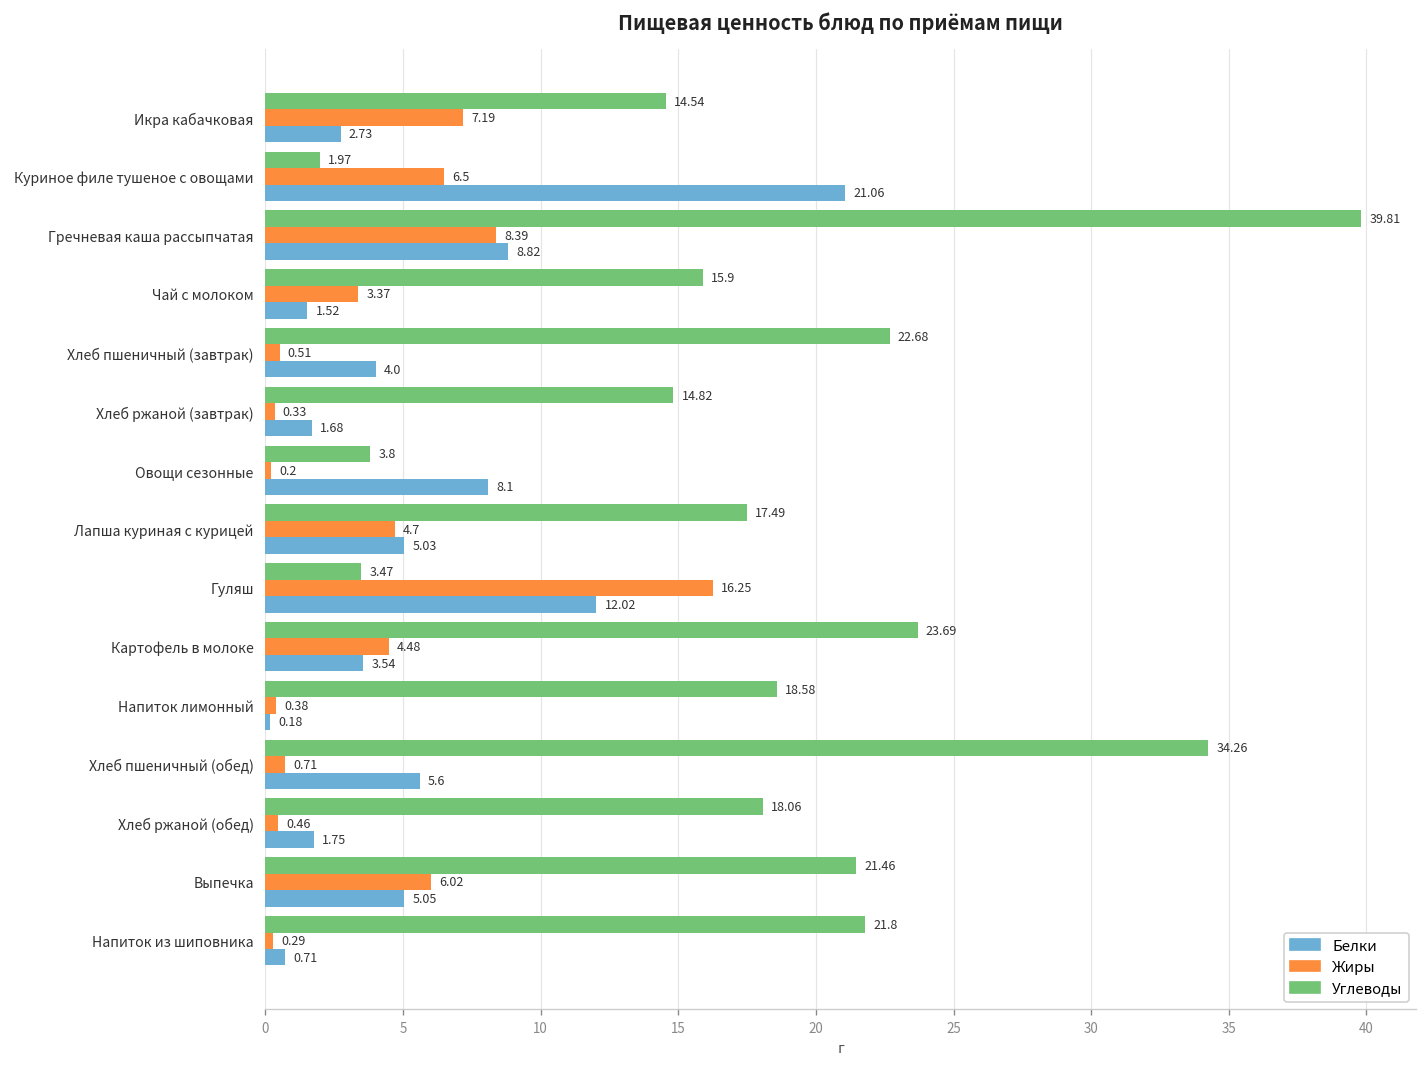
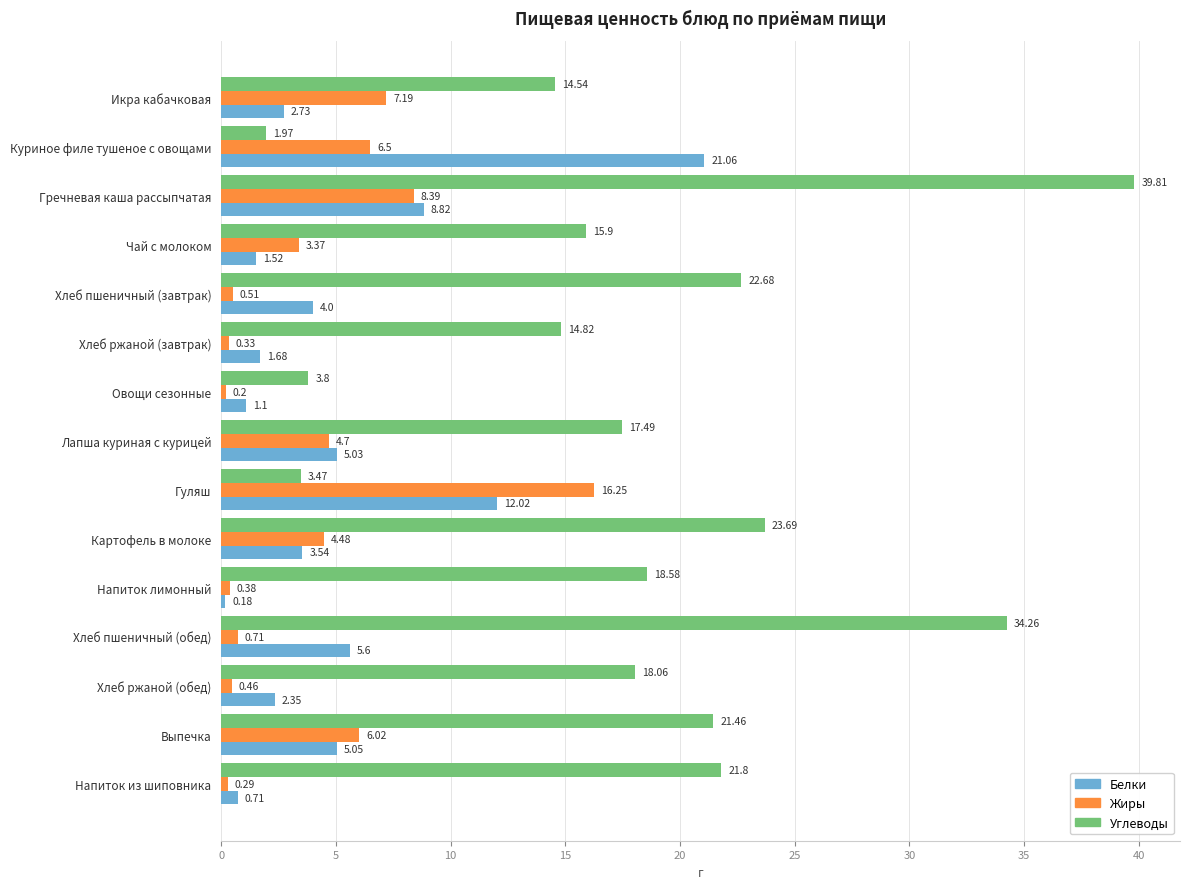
  {
    "Белки": {
      "Икра кабачковая": 2.73,
      "Куриное филе тушеное с овощами": 21.06,
      "Гречневая каша рассыпчатая": 8.82,
      "Чай с молоком": 1.52,
      "Хлеб пшеничный (завтрак)": 4.0,
      "Хлеб ржаной (завтрак)": 1.68,
-     "Овощи сезонные": 8.1,
+     "Овощи сезонные": 1.1,
      "Лапша куриная с курицей": 5.03,
      "Гуляш": 12.02,
      "Картофель в молоке": 3.54,
      "Напиток лимонный": 0.18,
      "Хлеб пшеничный (обед)": 5.6,
-     "Хлеб ржаной (обед)": 1.75,
+     "Хлеб ржаной (обед)": 2.35,
      "Выпечка": 5.05,
      "Напиток из шиповника": 0.71
    },
    "Жиры": {
      "Икра кабачковая": 7.19,
      "Куриное филе тушеное с овощами": 6.5,
      "Гречневая каша рассыпчатая": 8.39,
      "Чай с молоком": 3.37,
      "Хлеб пшеничный (завтрак)": 0.51,
      "Хлеб ржаной (завтрак)": 0.33,
      "Овощи сезонные": 0.2,
      "Лапша куриная с курицей": 4.7,
      "Гуляш": 16.25,
      "Картофель в молоке": 4.48,
      "Напиток лимонный": 0.38,
      "Хлеб пшеничный (обед)": 0.71,
      "Хлеб ржаной (обед)": 0.46,
      "Выпечка": 6.02,
      "Напиток из шиповника": 0.29
    },
    "Углеводы": {
      "Икра кабачковая": 14.54,
      "Куриное филе тушеное с овощами": 1.97,
      "Гречневая каша рассыпчатая": 39.81,
      "Чай с молоком": 15.9,
      "Хлеб пшеничный (завтрак)": 22.68,
      "Хлеб ржаной (завтрак)": 14.82,
      "Овощи сезонные": 3.8,
      "Лапша куриная с курицей": 17.49,
      "Гуляш": 3.47,
      "Картофель в молоке": 23.69,
      "Напиток лимонный": 18.58,
      "Хлеб пшеничный (обед)": 34.26,
      "Хлеб ржаной (обед)": 18.06,
      "Выпечка": 21.46,
      "Напиток из шиповника": 21.8
    }
  }
